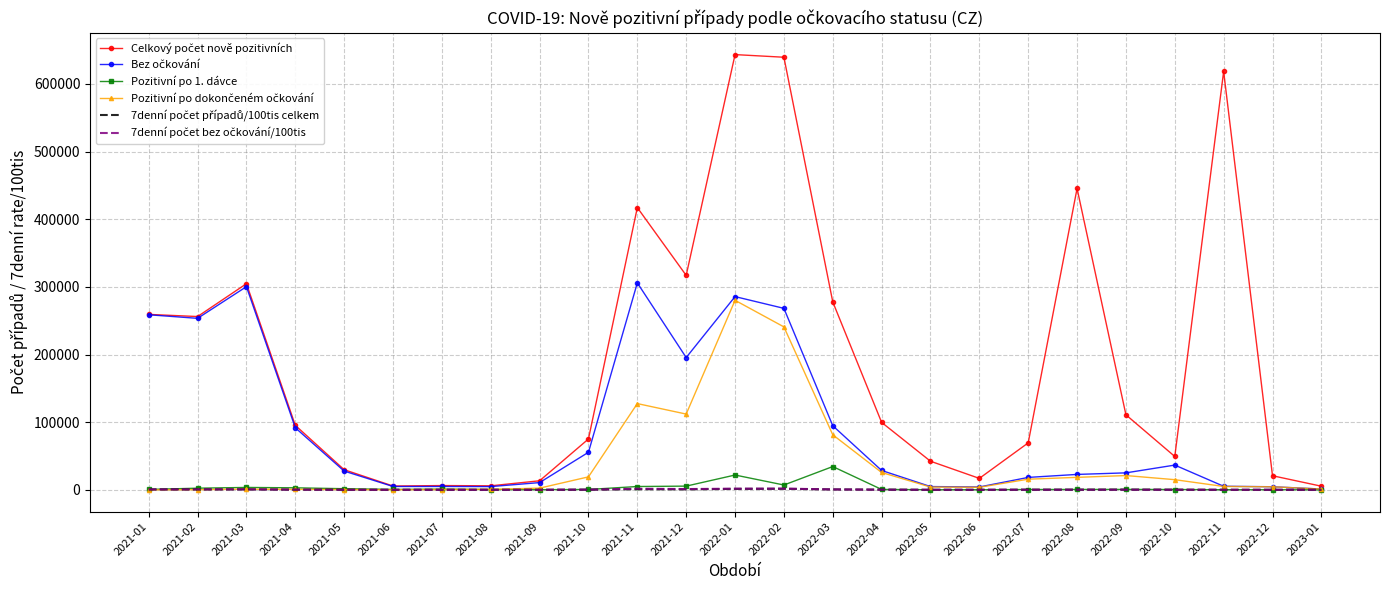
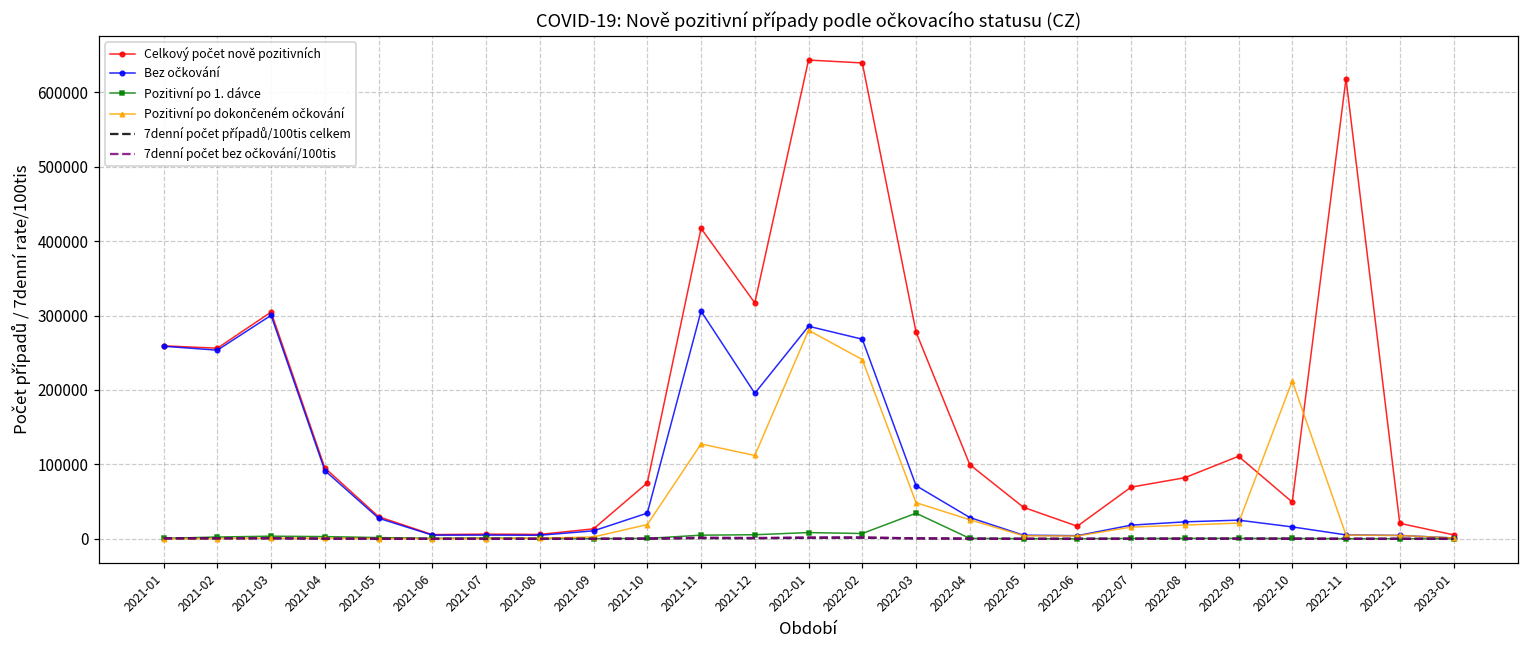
  {
    "Celkový počet nově pozitivních": {
      "2021-03": 300000,
      "2021-10": 80000,
      "2021-11": 420000,
      "2021-12": 320000,
      "2022-01": 640000,
      "2022-02": 640000,
      "2022-03": 280000,
      "2022-04": 100000,
      "2022-05": 40000,
      "2022-06": 20000,
      "2022-07": 70000,
-     "2022-08": 450000,
+     "2022-08": 80000,
      "2022-09": 110000,
      "2022-10": 50000,
      "2022-11": 620000,
      "2022-12": 20000,
      "2023-01": 10000
    },
    "Bez očkování": {
      "2021-03": 300000,
-     "2021-10": 60000,
+     "2021-10": 30000,
      "2021-11": 310000,
      "2021-12": 200000,
      "2022-01": 290000,
      "2022-02": 270000,
-     "2022-03": 90000,
+     "2022-03": 70000,
      "2022-08": 20000,
      "2022-09": 30000,
-     "2022-10": 40000
+     "2022-10": 20000
    },
    "Pozitivní po 1. dávce": {
      "2021-12": 10000,
-     "2022-01": 20000,
+     "2022-01": 10000,
      "2022-02": 10000,
      "2022-03": 30000
    },
    "Pozitivní po dokončeném očkování": {
      "2021-10": 20000,
      "2021-11": 130000,
      "2021-12": 110000,
      "2022-01": 280000,
      "2022-02": 240000,
-     "2022-03": 80000,
+     "2022-03": 50000,
      "2022-08": 20000,
      "2022-09": 20000,
-     "2022-10": 10000
+     "2022-10": 210000
    },
    "7denní počet bez očkování/100tis": {
      "2021-11": 0,
      "2021-12": 0,
      "2022-01": 0,
      "2022-02": 0,
      "2022-03": 0
    }
  }
